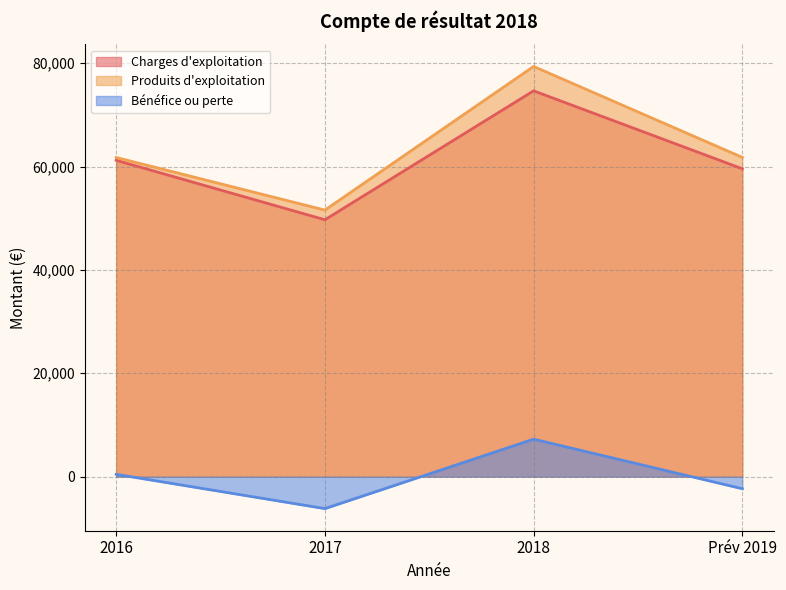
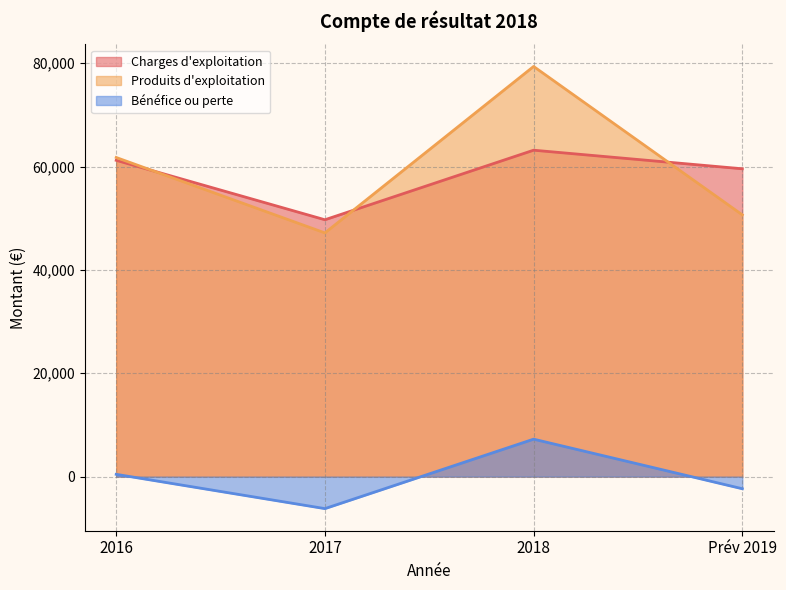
  {
    "Charges d'exploitation": {
      "2016": "61,000",
      "2017": "50,000",
-     "2018": "75,000",
+     "2018": "63,000",
      "Prév 2019": "60,000"
    },
    "Produits d'exploitation": {
      "2016": "62,000",
-     "2017": "52,000",
+     "2017": "47,000",
      "2018": "79,000",
-     "Prév 2019": "62,000"
+     "Prév 2019": "51,000"
    }
  }
